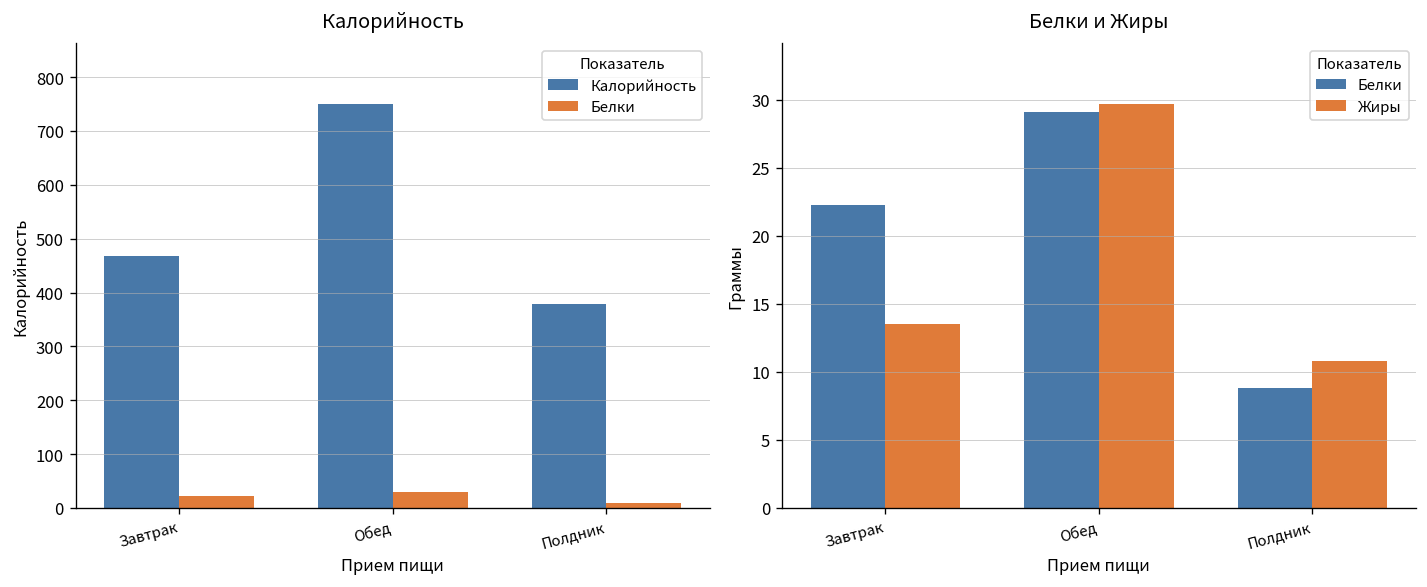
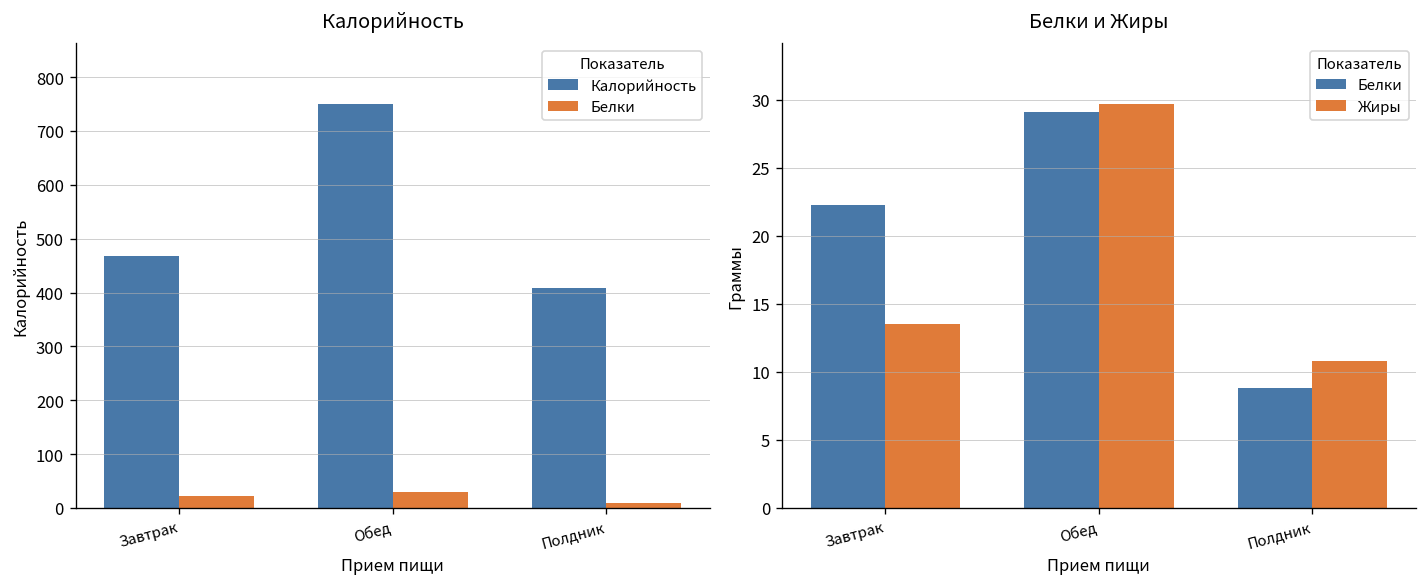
  {
    "Калорийность": {
      "Калорийность": {
        "Завтрак": 470,
        "Обед": 750,
-       "Полдник": 380
+       "Полдник": 410
      }
    },
    "Белки и Жиры": {
      "Белки": {
        "Завтрак": 22.3,
        "Обед": 29.1,
        "Полдник": 8.8
      },
      "Жиры": {
        "Завтрак": 13.5,
        "Обед": 29.7,
        "Полдник": 10.8
      }
    }
  }
